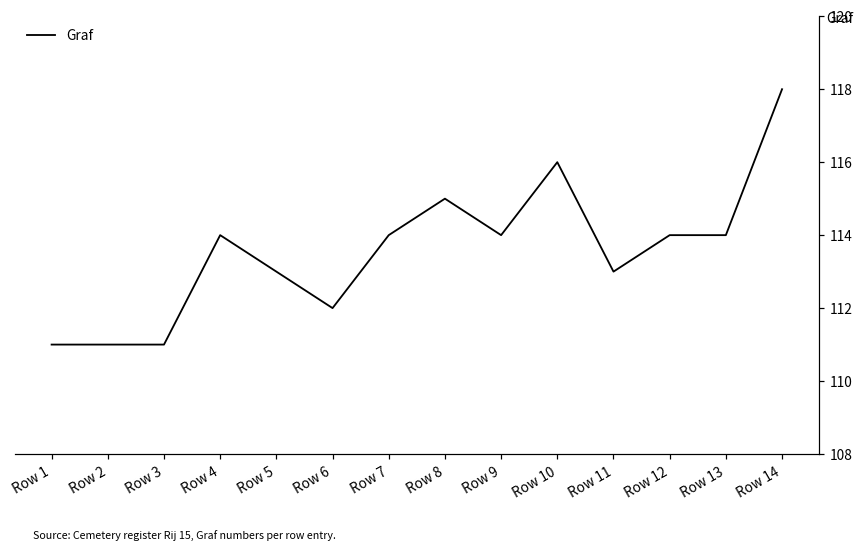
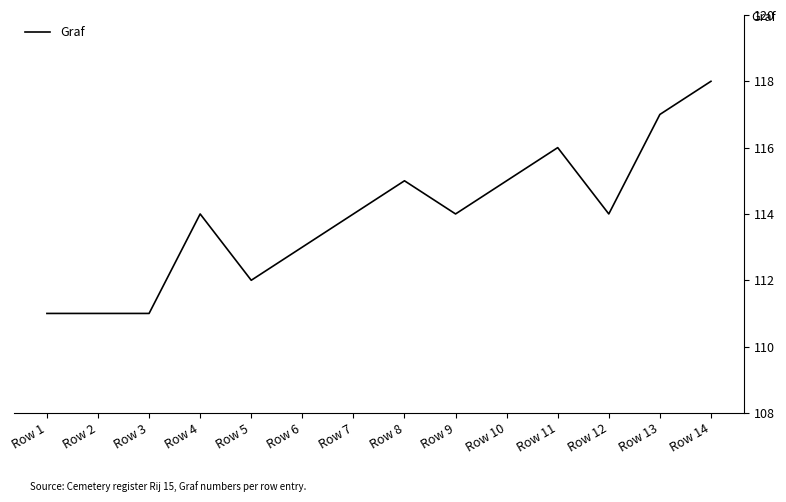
  {
    "Row 1": 111,
    "Row 2": 111,
    "Row 3": 111,
    "Row 4": 114,
-   "Row 5": 113,
-   "Row 6": 112,
+   "Row 5": 112,
+   "Row 6": 113,
    "Row 7": 114,
    "Row 8": 115,
    "Row 9": 114,
-   "Row 10": 116,
-   "Row 11": 113,
+   "Row 10": 115,
+   "Row 11": 116,
    "Row 12": 114,
-   "Row 13": 114,
+   "Row 13": 117,
    "Row 14": 118
  }
